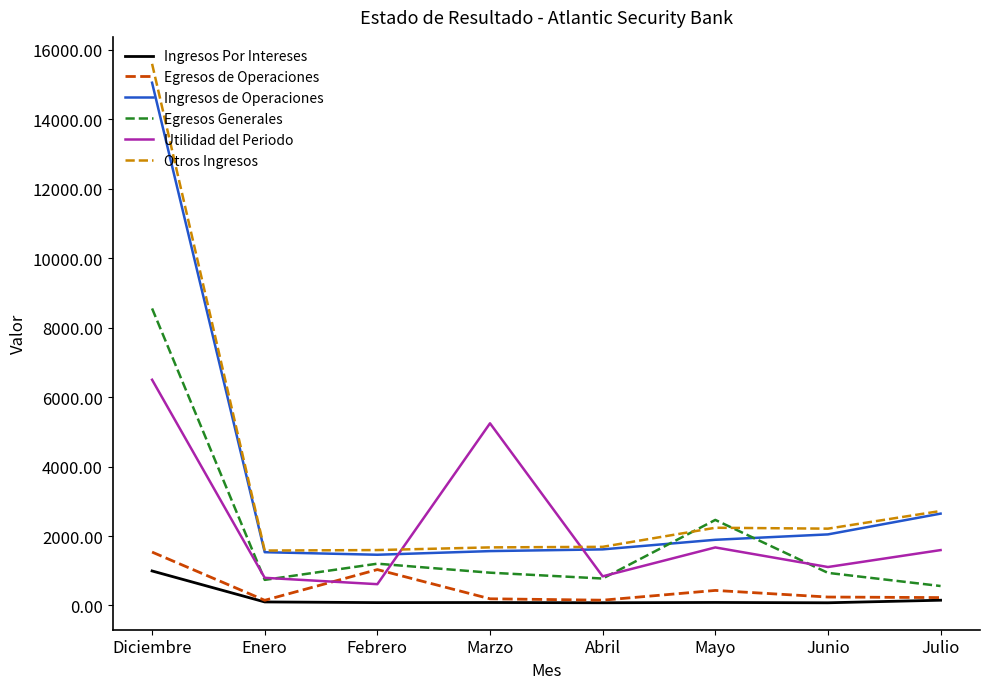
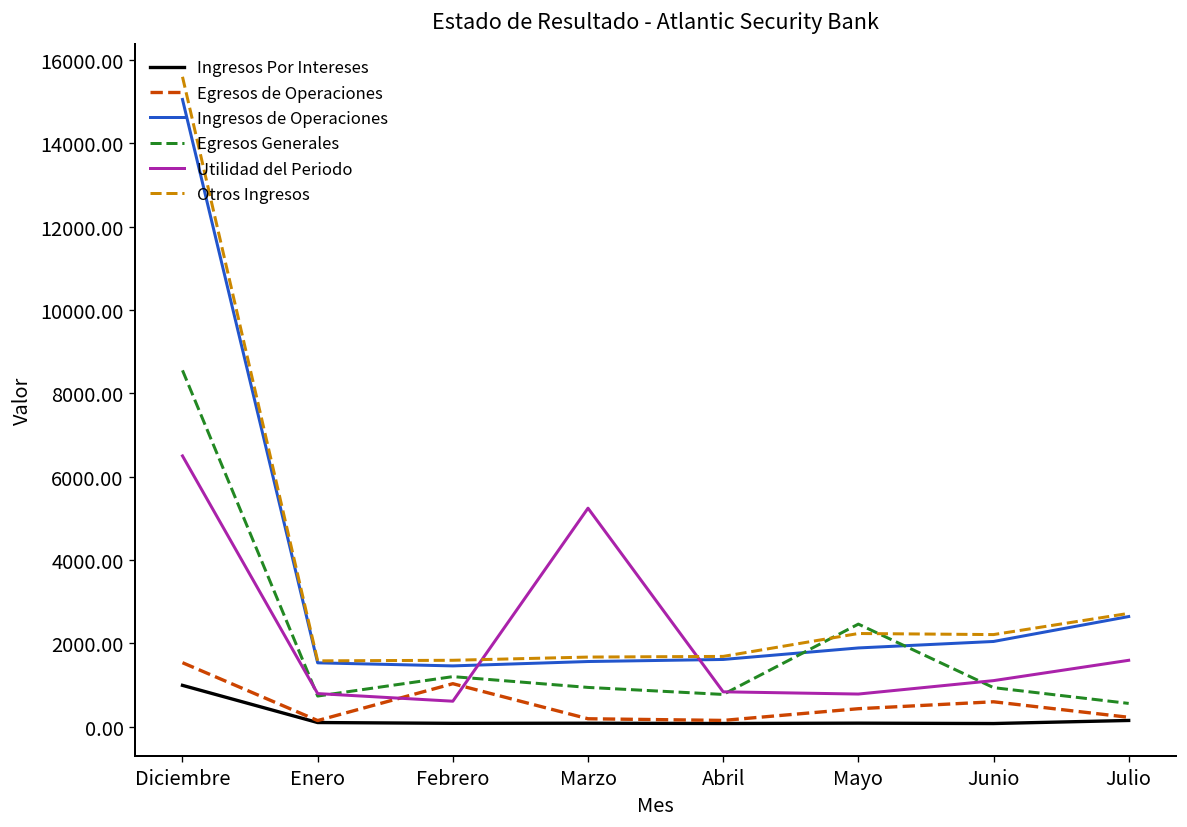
  {
    "Ingresos Por Intereses": {
      "Diciembre": 1000,
      "Febrero": 100,
      "Marzo": 100,
      "Mayo": 100,
      "Junio": 100,
      "Julio": 200
    },
    "Egresos de Operaciones": {
      "Diciembre": 1500,
      "Febrero": 1000,
      "Marzo": 200,
      "Mayo": 400,
-     "Junio": 200,
+     "Junio": 600,
      "Julio": 200
    },
    "Ingresos de Operaciones": {
      "Diciembre": 15000,
      "Febrero": 1500,
      "Marzo": 1600,
      "Abril": 1600,
      "Mayo": 1900,
      "Junio": 2000,
      "Julio": 2600
    },
    "Egresos Generales": {
      "Diciembre": 8600,
      "Febrero": 1200,
      "Marzo": 900,
      "Mayo": 2500,
      "Junio": 900,
      "Julio": 600
    },
    "Utilidad del Periodo": {
      "Diciembre": 6500,
      "Febrero": 600,
      "Marzo": 5200,
-     "Mayo": 1700,
+     "Mayo": 800,
      "Junio": 1100,
      "Julio": 1600
    },
    "Otros Ingresos": {
      "Diciembre": 15600,
      "Febrero": 1600,
      "Marzo": 1700,
      "Abril": 1700,
      "Mayo": 2200,
      "Junio": 2200,
      "Julio": 2700
    }
  }
